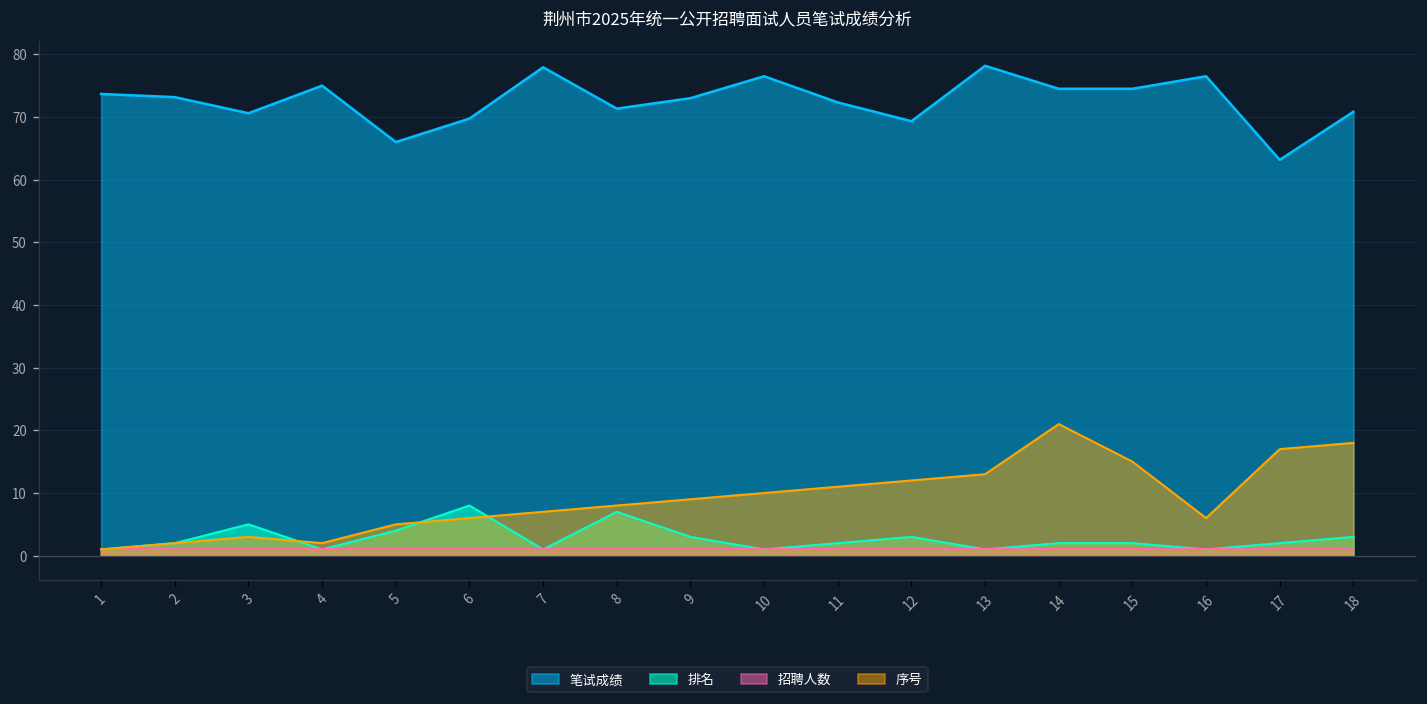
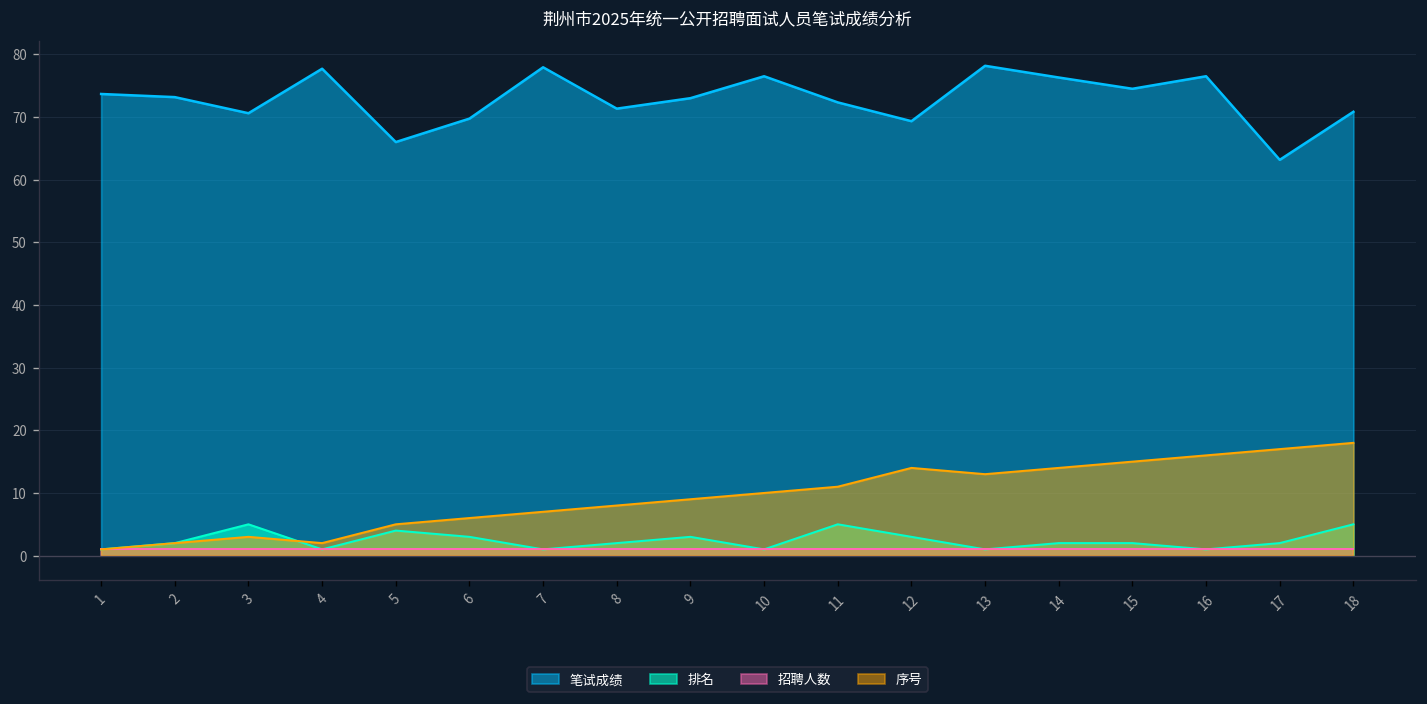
  {
    "笔试成绩": {
      "1": 74,
      "2": 73,
      "3": 71,
-     "4": 75,
+     "4": 78,
      "5": 66,
      "6": 70,
      "7": 78,
      "8": 71,
      "9": 73,
      "10": 77,
      "11": 72,
      "12": 69,
      "13": 78,
-     "14": 75,
+     "14": 76,
      "15": 75,
      "16": 77,
      "17": 63,
      "18": 71
    },
    "排名": {
      "3": 5,
      "5": 4,
-     "6": 8,
-     "8": 7,
+     "6": 3,
+     "8": 2,
      "9": 3,
-     "11": 2,
+     "11": 5,
      "12": 3,
      "14": 2,
      "15": 2,
      "17": 2,
-     "18": 3
+     "18": 5
    },
    "招聘人数": {
      "2": 1,
      "3": 1,
      "5": 1,
      "6": 1,
      "8": 1,
      "9": 1,
      "11": 1,
      "12": 1,
      "14": 1,
      "15": 1,
      "17": 1,
      "18": 1
    },
    "序号": {
      "3": 3,
      "4": 2,
      "5": 5,
      "6": 6,
      "7": 7,
      "8": 8,
      "9": 9,
      "10": 10,
      "11": 11,
-     "12": 12,
+     "12": 14,
      "13": 13,
-     "14": 21,
+     "14": 14,
      "15": 15,
-     "16": 6,
+     "16": 16,
      "17": 17,
      "18": 18
    }
  }
